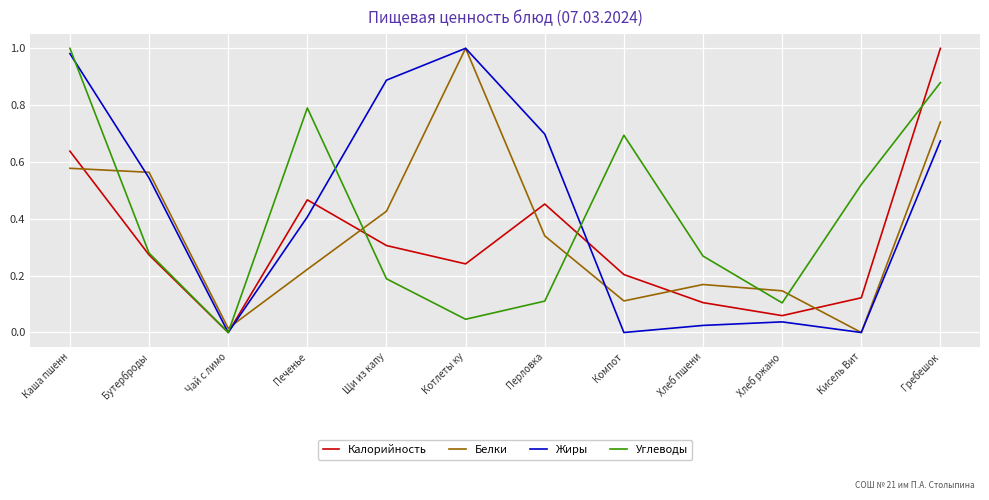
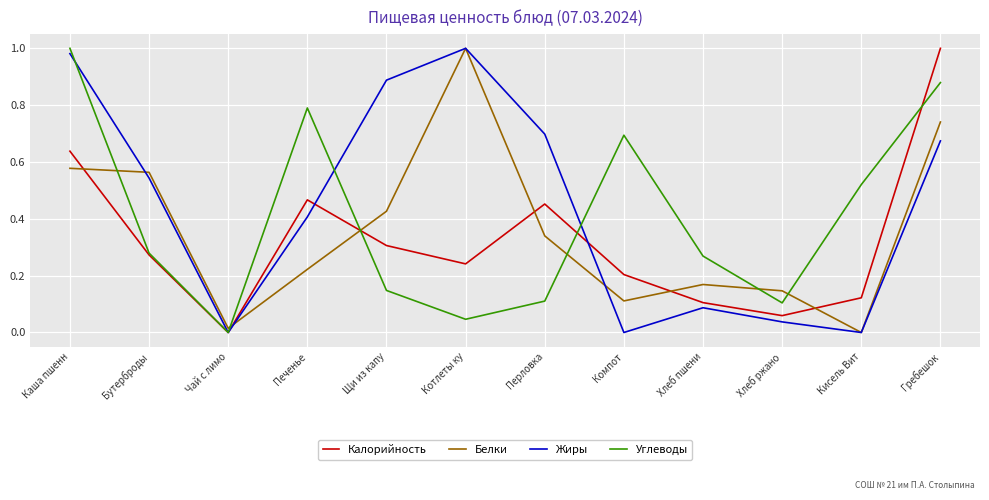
  {
    "Калорийность": {
      "Каша пшенн": 0.64,
      "Печенье": 0.47,
      "Щи из капу": 0.31,
      "Котлеты ку": 0.24,
      "Перловка": 0.45,
      "Компот": 0.20,
      "Хлеб пшени": 0.11,
      "Хлеб ржано": 0.06,
      "Кисель Вит": 0.12,
      "Гребешок": 1.00
    },
    "Белки": {
      "Каша пшенн": 0.58,
      "Бутерброды": 0.56,
      "Чай с лимо": 0.01,
      "Печенье": 0.22,
      "Щи из капу": 0.43,
      "Перловка": 0.34,
      "Компот": 0.11,
      "Хлеб пшени": 0.17,
      "Хлеб ржано": 0.15,
      "Гребешок": 0.74
    },
    "Жиры": {
      "Каша пшенн": 0.98,
      "Бутерброды": 0.54,
      "Печенье": 0.41,
      "Щи из капу": 0.89,
      "Перловка": 0.70,
      "Компот": 0.00,
-     "Хлеб пшени": 0.02,
+     "Хлеб пшени": 0.09,
      "Хлеб ржано": 0.04,
      "Гребешок": 0.67
    },
    "Углеводы": {
      "Каша пшенн": 1.00,
      "Печенье": 0.79,
-     "Щи из капу": 0.19,
+     "Щи из капу": 0.15,
      "Котлеты ку": 0.05,
      "Перловка": 0.11,
      "Компот": 0.69,
      "Хлеб пшени": 0.27,
      "Хлеб ржано": 0.10,
      "Кисель Вит": 0.52,
      "Гребешок": 0.88
    }
  }
